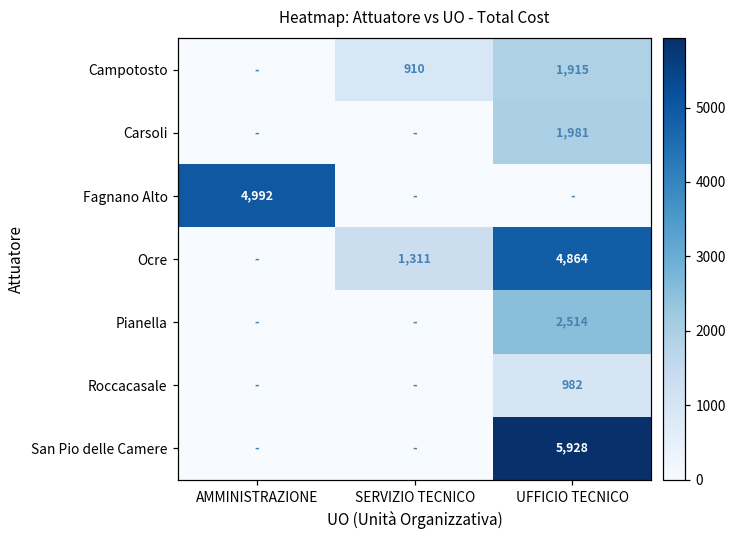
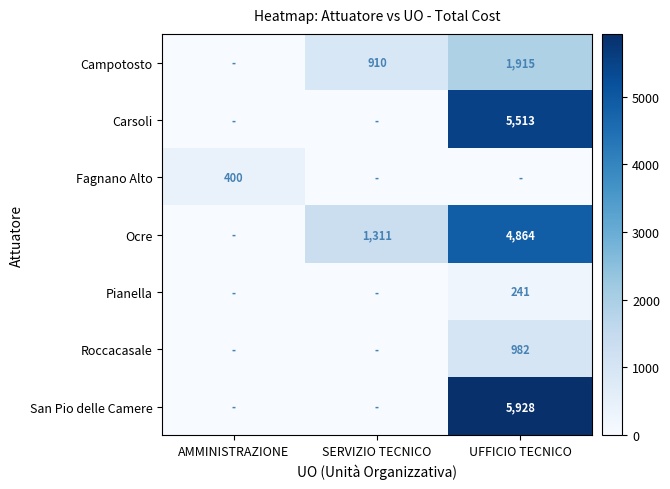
  {
    "Campotosto": {
      "SERVIZIO TECNICO": "910",
      "UFFICIO TECNICO": "1,915"
    },
    "Carsoli": {
-     "UFFICIO TECNICO": "1,981"
+     "UFFICIO TECNICO": "5,513"
    },
    "Fagnano Alto": {
-     "AMMINISTRAZIONE": "4,992"
+     "AMMINISTRAZIONE": "400"
    },
    "Ocre": {
      "SERVIZIO TECNICO": "1,311",
      "UFFICIO TECNICO": "4,864"
    },
    "Pianella": {
-     "UFFICIO TECNICO": "2,514"
+     "UFFICIO TECNICO": "241"
    },
    "Roccacasale": {
      "UFFICIO TECNICO": "982"
    },
    "San Pio delle Camere": {
      "UFFICIO TECNICO": "5,928"
    }
  }
